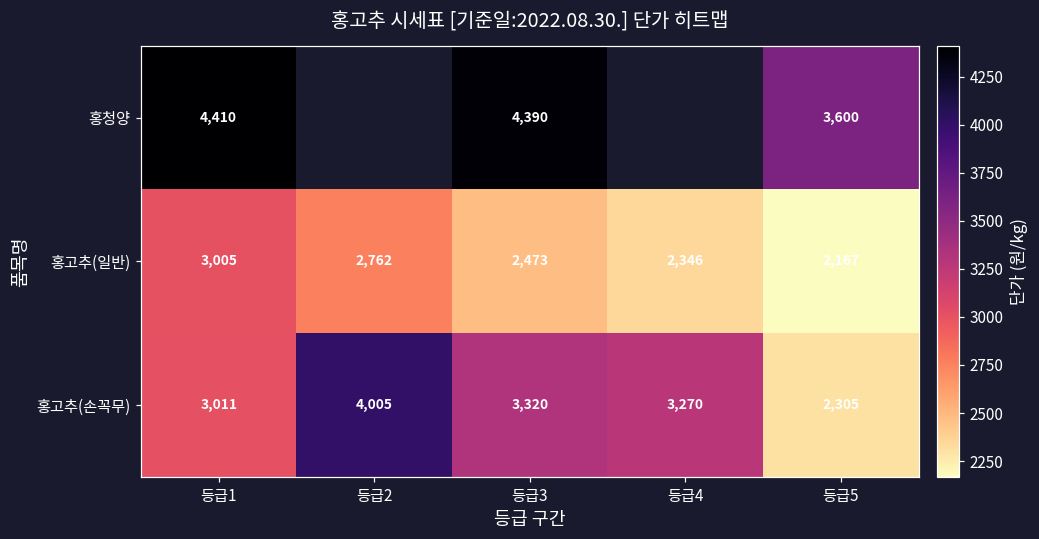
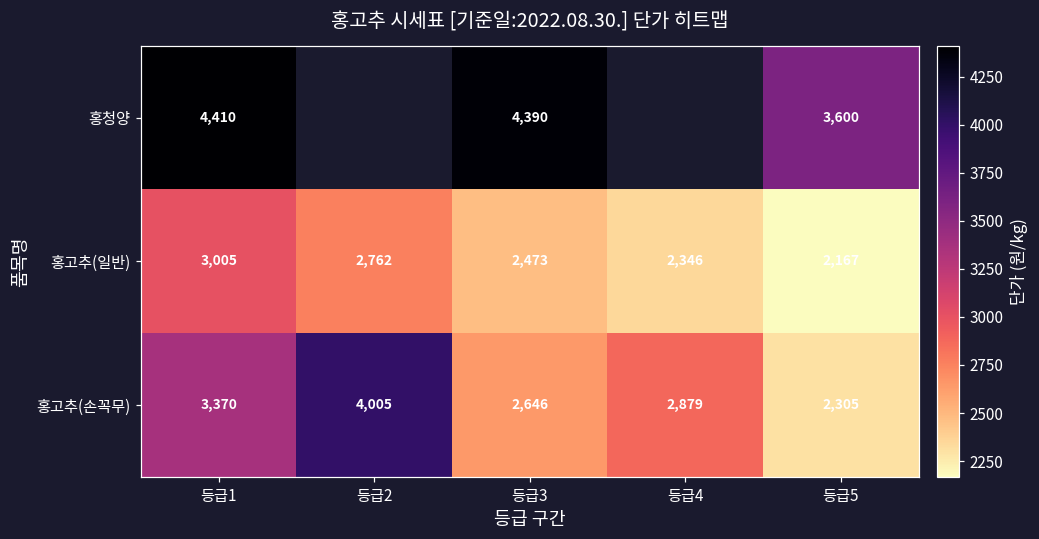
  {
    "홍청양": {
      "등급1": "4,410",
      "등급3": "4,390",
      "등급5": "3,600"
    },
    "홍고추(일반)": {
      "등급1": "3,005",
      "등급2": "2,762",
      "등급3": "2,473",
      "등급4": "2,346",
      "등급5": "2,167"
    },
    "홍고추(손꼭무)": {
-     "등급1": "3,011",
+     "등급1": "3,370",
      "등급2": "4,005",
-     "등급3": "3,320",
-     "등급4": "3,270",
+     "등급3": "2,646",
+     "등급4": "2,879",
      "등급5": "2,305"
    }
  }
